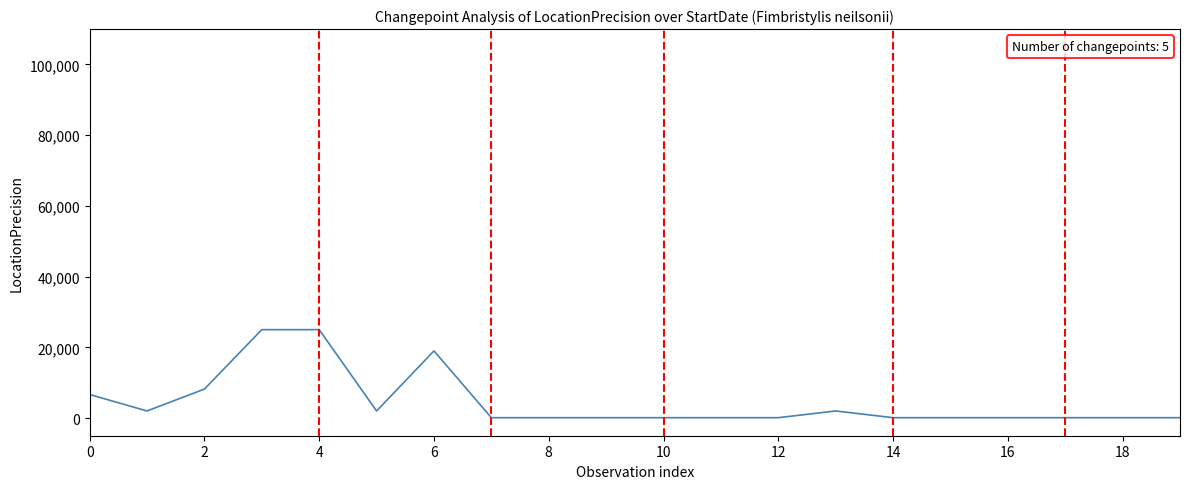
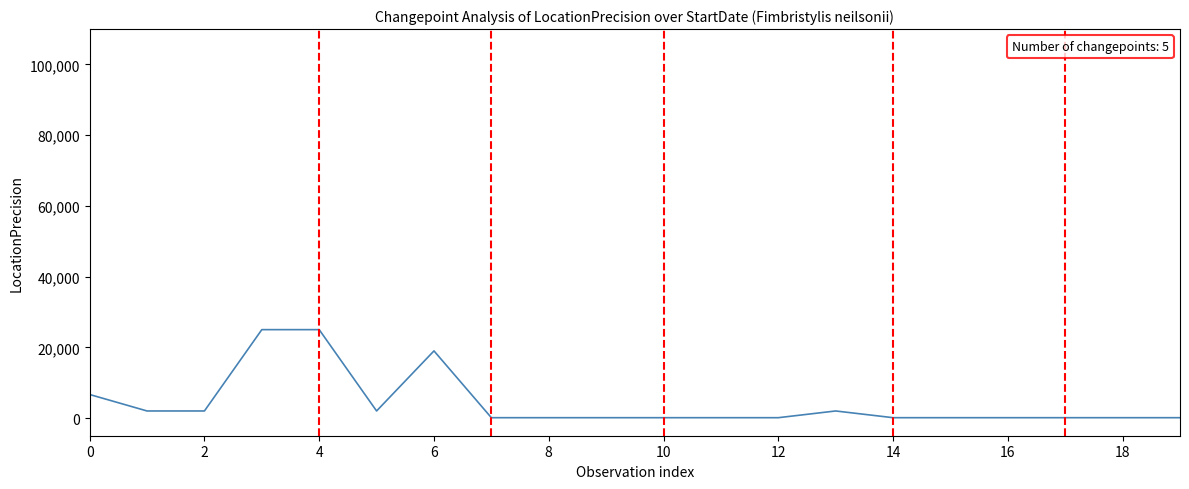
  {
    "0": "7,000",
-   "2": "8,000",
+   "2": "2,000",
    "4": "25,000",
    "6": "19,000",
    "8": "0",
    "10": "0",
    "12": "0",
    "14": "0",
    "16": "0",
    "18": "0"
  }
